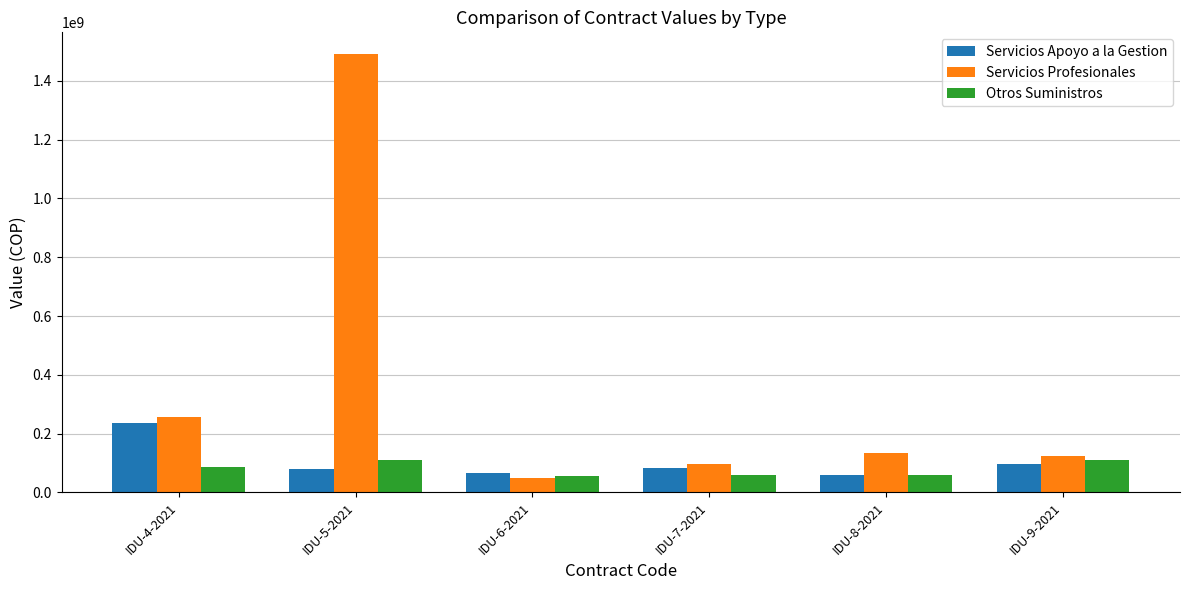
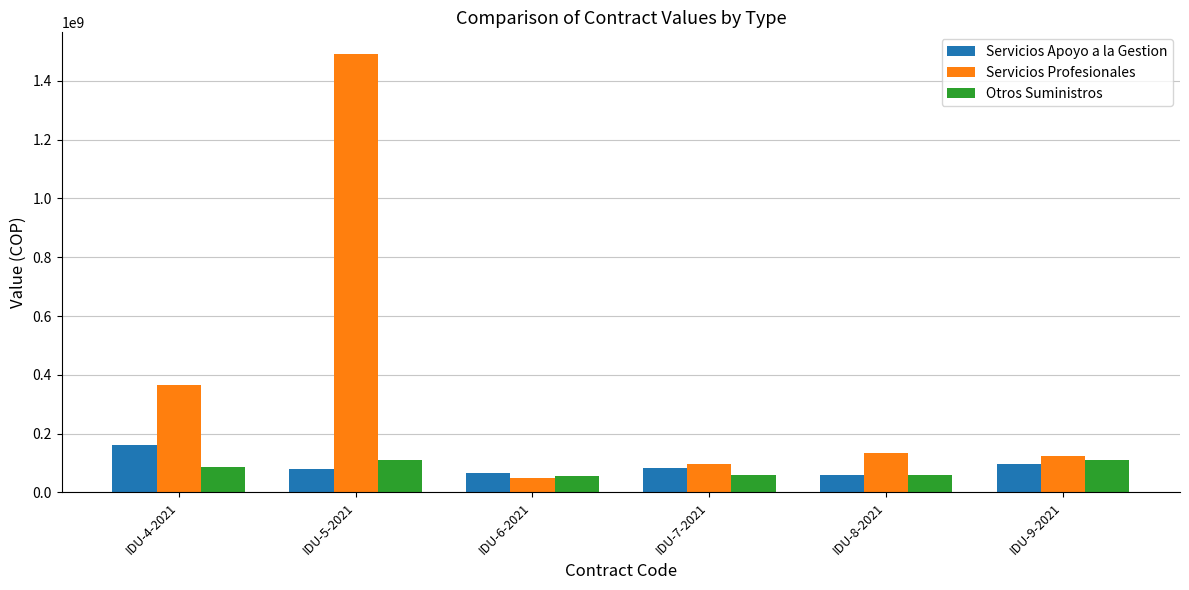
  {
    "Servicios Apoyo a la Gestion": {
-     "IDU-4-2021": 240000000,
+     "IDU-4-2021": 160000000,
      "IDU-5-2021": 80000000,
      "IDU-6-2021": 70000000,
      "IDU-7-2021": 80000000,
      "IDU-8-2021": 60000000,
      "IDU-9-2021": 100000000
    },
    "Servicios Profesionales": {
-     "IDU-4-2021": 260000000,
+     "IDU-4-2021": 360000000,
      "IDU-5-2021": 1490000000,
      "IDU-6-2021": 50000000,
      "IDU-7-2021": 100000000,
      "IDU-8-2021": 140000000,
      "IDU-9-2021": 120000000
    },
    "Otros Suministros": {
      "IDU-4-2021": 90000000,
      "IDU-5-2021": 110000000,
      "IDU-6-2021": 60000000,
      "IDU-7-2021": 60000000,
      "IDU-8-2021": 60000000,
      "IDU-9-2021": 110000000
    }
  }
